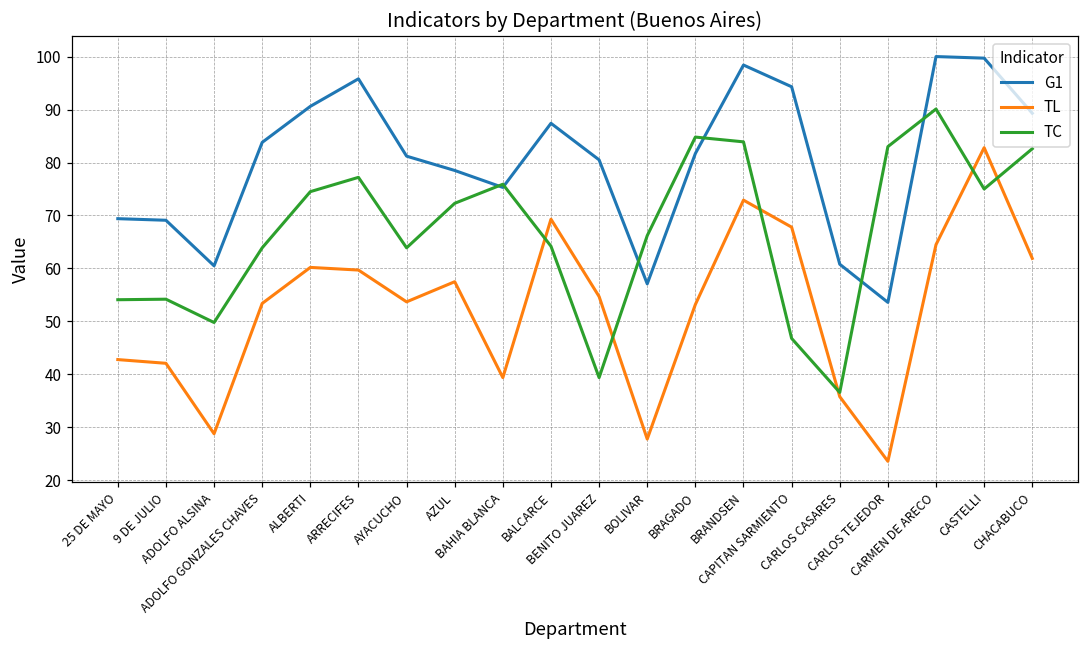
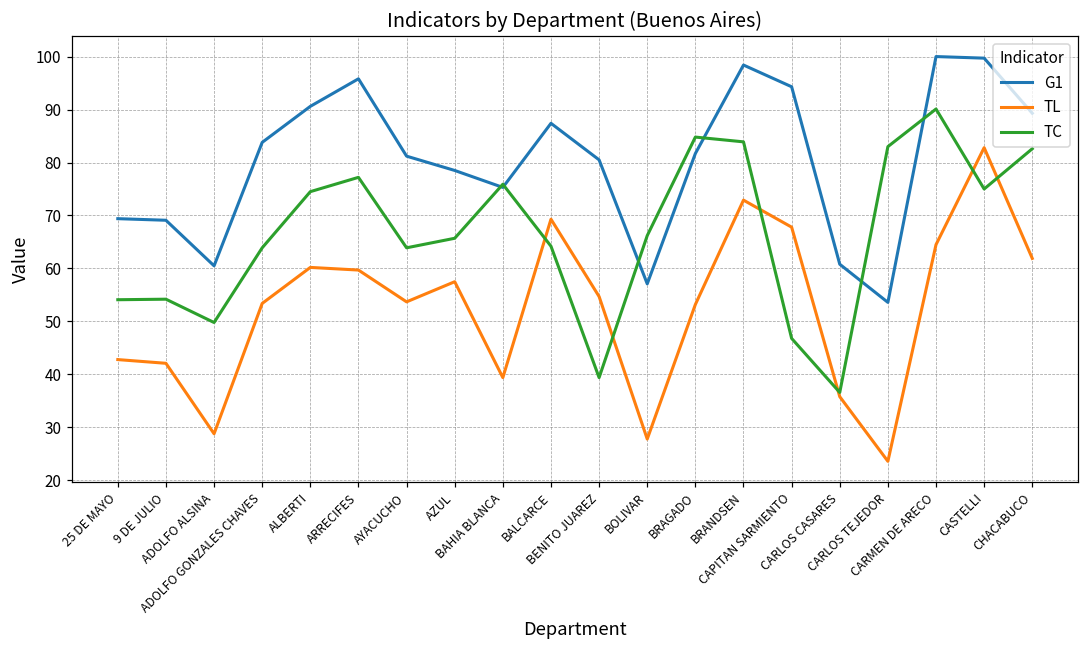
  {
    "G1": {
      "25 DE MAYO": 69,
      "9 DE JULIO": 69,
      "ADOLFO ALSINA": 61,
      "ADOLFO GONZALES CHAVES": 84,
      "ALBERTI": 91,
      "ARRECIFES": 96,
      "AYACUCHO": 81,
      "AZUL": 79,
      "BAHIA BLANCA": 75,
      "BALCARCE": 87,
      "BENITO JUAREZ": 81,
      "BOLIVAR": 57,
      "BRAGADO": 82,
      "BRANDSEN": 98,
      "CAPITAN SARMIENTO": 94,
      "CARLOS CASARES": 61,
      "CARLOS TEJEDOR": 54,
      "CARMEN DE ARECO": 100,
      "CASTELLI": 100
    },
    "TL": {
      "25 DE MAYO": 43,
      "9 DE JULIO": 42,
      "ADOLFO ALSINA": 29,
      "ADOLFO GONZALES CHAVES": 53,
      "ALBERTI": 60,
      "ARRECIFES": 60,
      "AYACUCHO": 54,
      "AZUL": 58,
      "BAHIA BLANCA": 39,
      "BALCARCE": 69,
      "BENITO JUAREZ": 55,
      "BOLIVAR": 28,
      "BRAGADO": 53,
      "BRANDSEN": 73,
      "CAPITAN SARMIENTO": 68,
      "CARLOS CASARES": 36,
      "CARLOS TEJEDOR": 24,
      "CARMEN DE ARECO": 65,
      "CASTELLI": 83,
      "CHACABUCO": 62
    },
    "TC": {
      "25 DE MAYO": 54,
      "9 DE JULIO": 54,
      "ADOLFO ALSINA": 50,
      "ADOLFO GONZALES CHAVES": 64,
      "ALBERTI": 75,
      "ARRECIFES": 77,
      "AYACUCHO": 64,
-     "AZUL": 72,
+     "AZUL": 66,
      "BAHIA BLANCA": 76,
      "BALCARCE": 64,
      "BENITO JUAREZ": 39,
      "BOLIVAR": 66,
      "BRAGADO": 85,
      "BRANDSEN": 84,
      "CAPITAN SARMIENTO": 47,
      "CARLOS CASARES": 37,
      "CARLOS TEJEDOR": 83,
      "CARMEN DE ARECO": 90,
      "CASTELLI": 75,
      "CHACABUCO": 83
    }
  }
